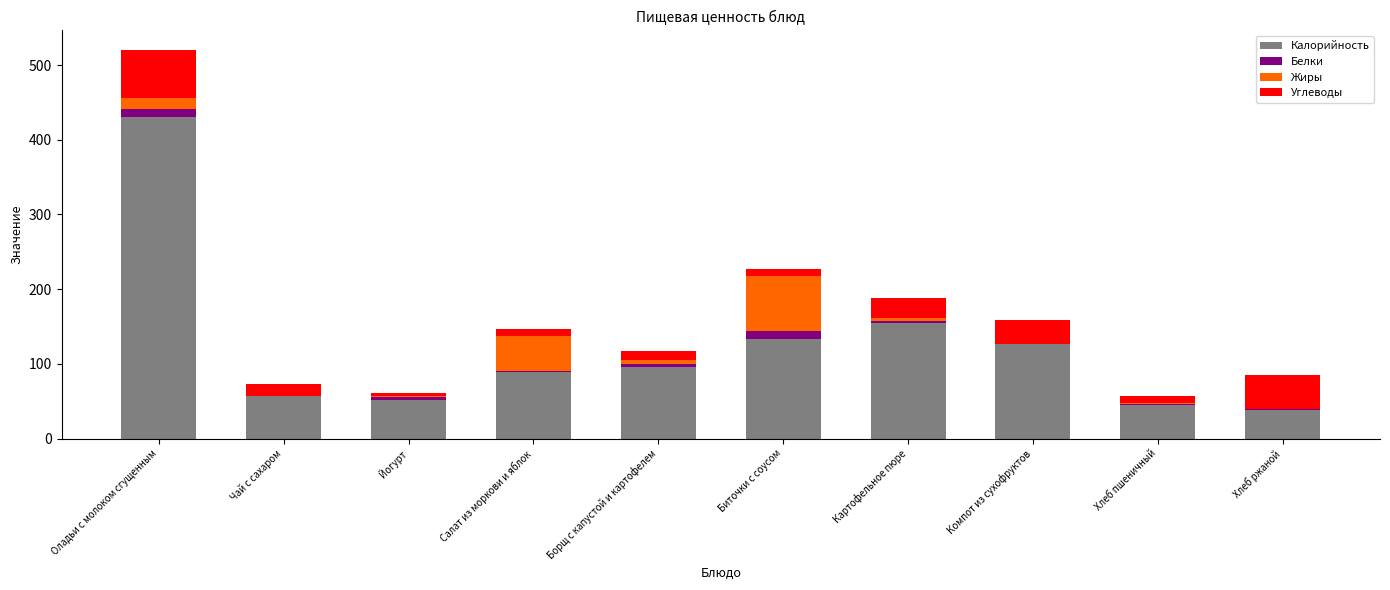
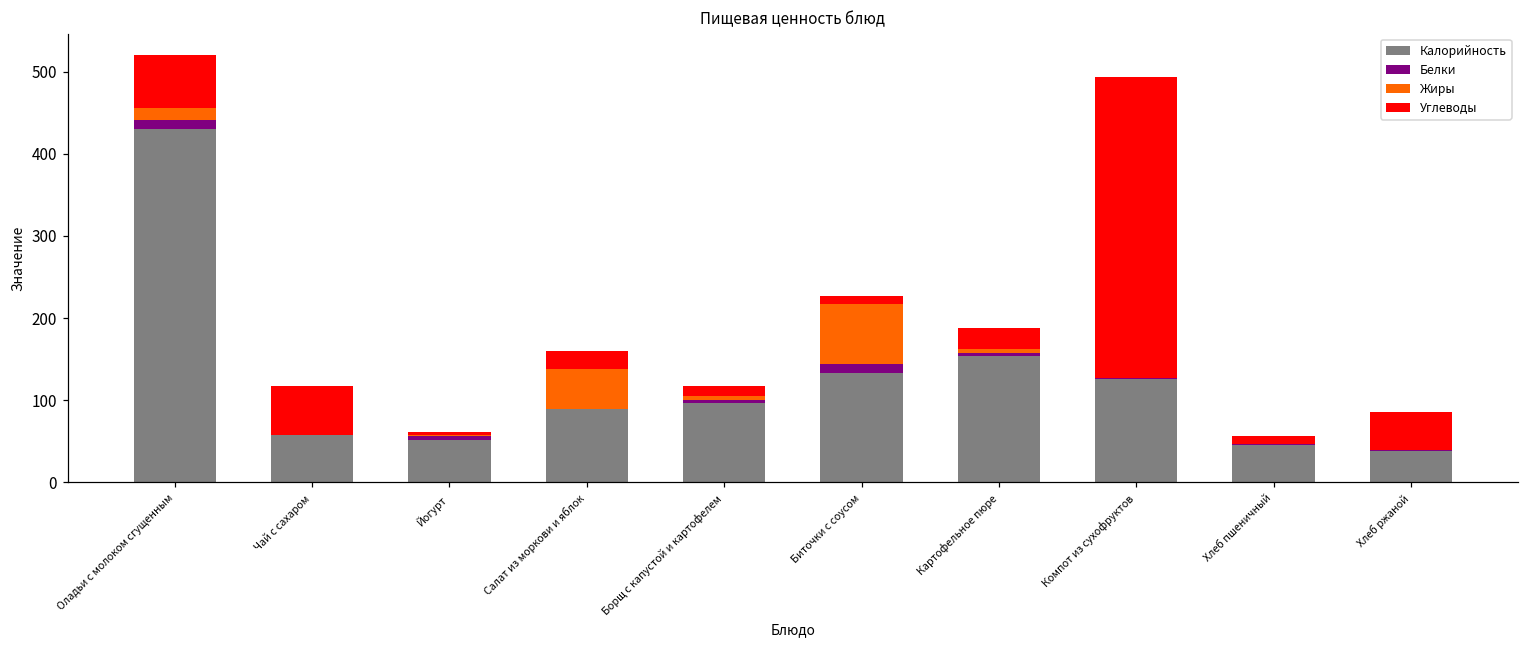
  {
    "Калорийность": {
      "Оладьи с молоком сгущенным": 430,
      "Чай с сахаром": 60,
      "Йогурт": 50,
      "Салат из моркови и яблок": 90,
      "Борщ с капустой и картофелем": 100,
      "Биточки с соусом": 130,
      "Картофельное пюре": 150,
      "Компот из сухофруктов": 130,
      "Хлеб пшеничный": 50,
      "Хлеб ржаной": 40
    },
    "Белки": {
      "Оладьи с молоком сгущенным": 10,
      "Йогурт": 10,
      "Борщ с капустой и картофелем": 0,
      "Биточки с соусом": 10
    },
    "Жиры": {
      "Оладьи с молоком сгущенным": 10,
      "Салат из моркови и яблок": 50,
      "Борщ с капустой и картофелем": 10,
      "Биточки с соусом": 70,
      "Картофельное пюре": 0,
      "Компот из сухофруктов": 0
    },
    "Углеводы": {
      "Оладьи с молоком сгущенным": 60,
-     "Чай с сахаром": 20,
+     "Чай с сахаром": 60,
      "Йогурт": 0,
-     "Салат из моркови и яблок": 10,
+     "Салат из моркови и яблок": 20,
      "Борщ с капустой и картофелем": 10,
      "Биточки с соусом": 10,
      "Картофельное пюре": 30,
-     "Компот из сухофруктов": 30,
+     "Компот из сухофруктов": 370,
      "Хлеб пшеничный": 10,
      "Хлеб ржаной": 50
    }
  }
